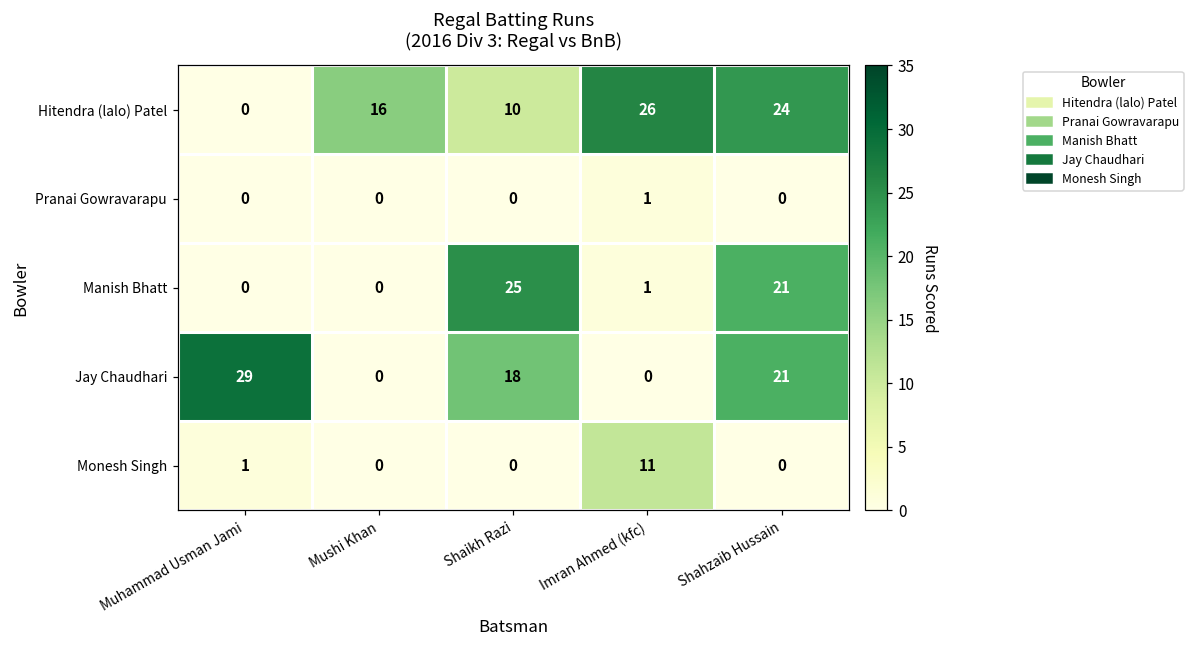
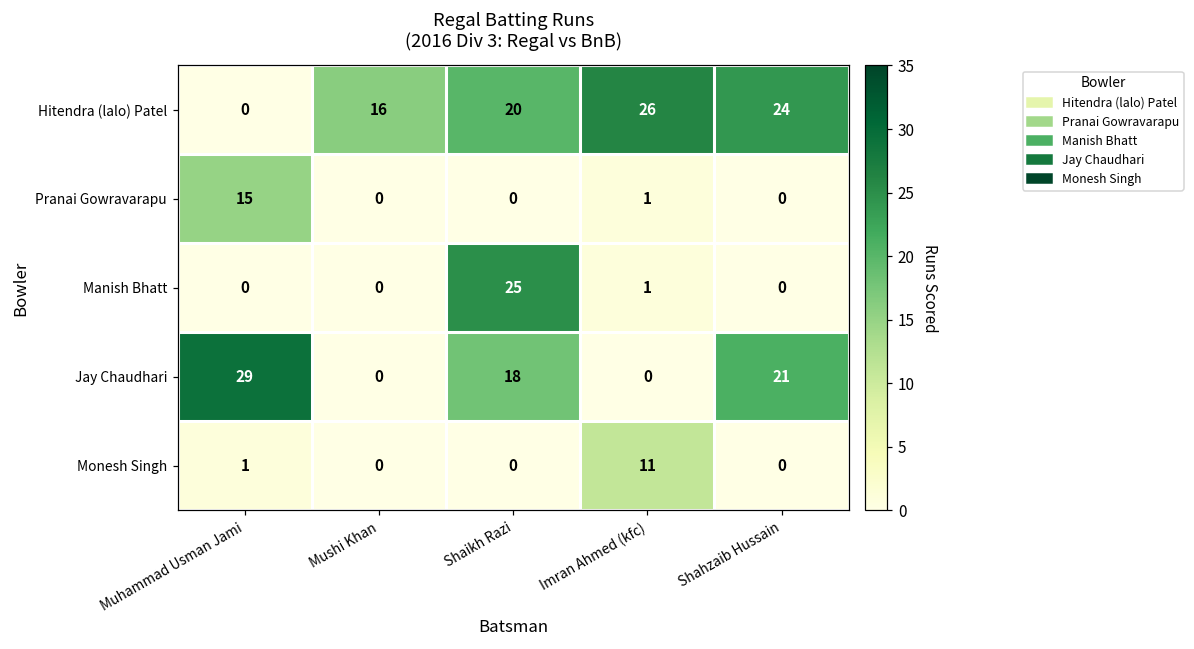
  {
    "Hitendra (lalo) Patel": {
      "Muhammad Usman Jami": 0,
      "Mushi Khan": 16,
-     "Shaikh Razi": 10,
+     "Shaikh Razi": 20,
      "Imran Ahmed (kfc)": 26,
      "Shahzaib Hussain": 24
    },
    "Pranai Gowravarapu": {
-     "Muhammad Usman Jami": 0,
+     "Muhammad Usman Jami": 15,
      "Mushi Khan": 0,
      "Shaikh Razi": 0,
      "Imran Ahmed (kfc)": 1,
      "Shahzaib Hussain": 0
    },
    "Manish Bhatt": {
      "Muhammad Usman Jami": 0,
      "Mushi Khan": 0,
      "Shaikh Razi": 25,
      "Imran Ahmed (kfc)": 1,
-     "Shahzaib Hussain": 21
+     "Shahzaib Hussain": 0
    },
    "Jay Chaudhari": {
      "Muhammad Usman Jami": 29,
      "Mushi Khan": 0,
      "Shaikh Razi": 18,
      "Imran Ahmed (kfc)": 0,
      "Shahzaib Hussain": 21
    },
    "Monesh Singh": {
      "Muhammad Usman Jami": 1,
      "Mushi Khan": 0,
      "Shaikh Razi": 0,
      "Imran Ahmed (kfc)": 11,
      "Shahzaib Hussain": 0
    }
  }
